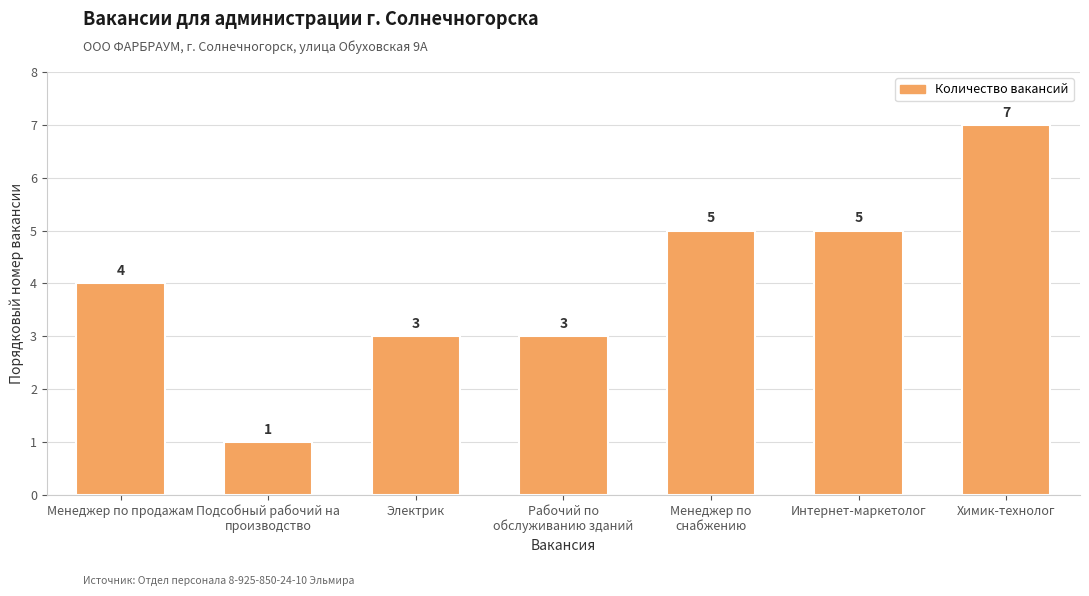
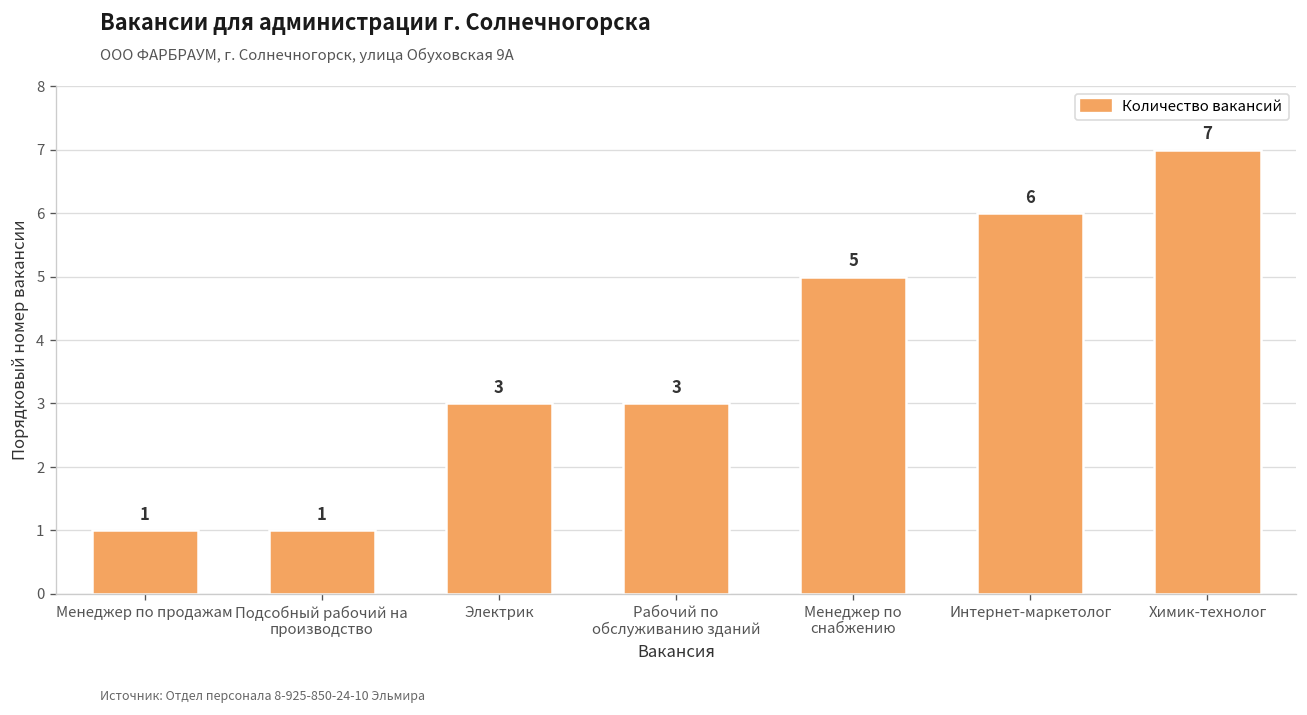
  {
-   "Менеджер по продажам": 4,
+   "Менеджер по продажам": 1,
    "Подсобный рабочий на производство": 1,
    "Электрик": 3,
    "Рабочий по обслуживанию зданий": 3,
    "Менеджер по снабжению": 5,
-   "Интернет-маркетолог": 5,
+   "Интернет-маркетолог": 6,
    "Химик-технолог": 7
  }
